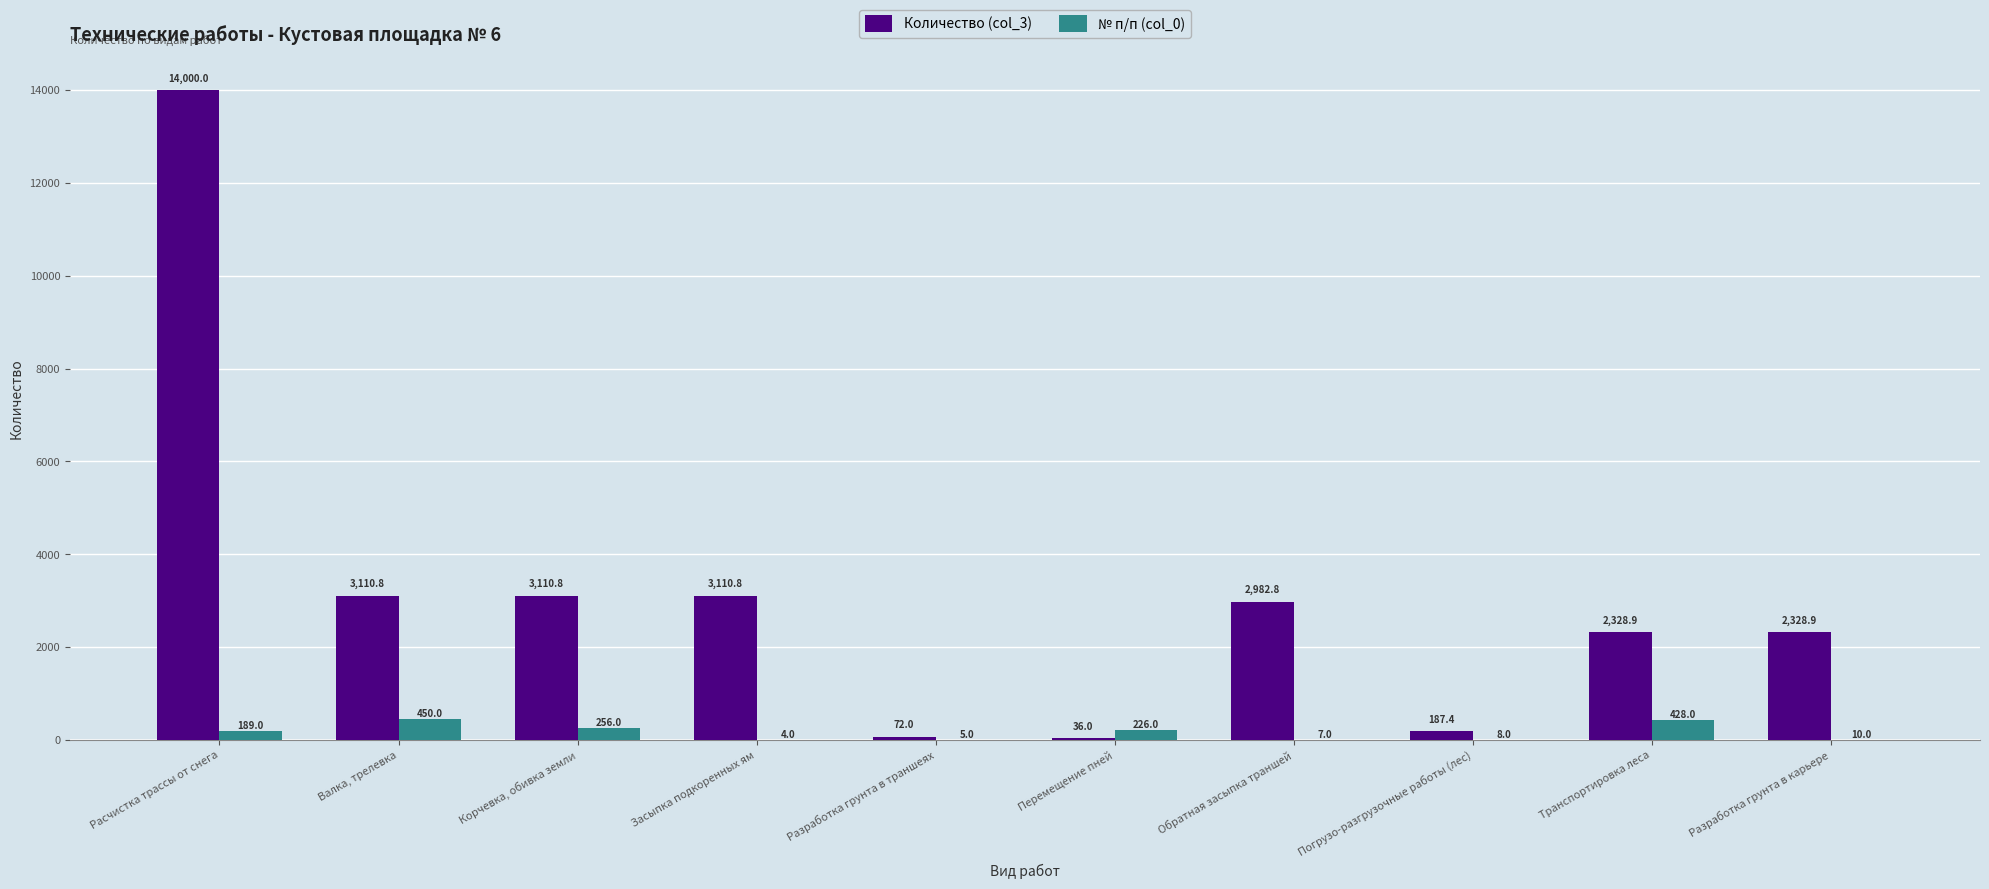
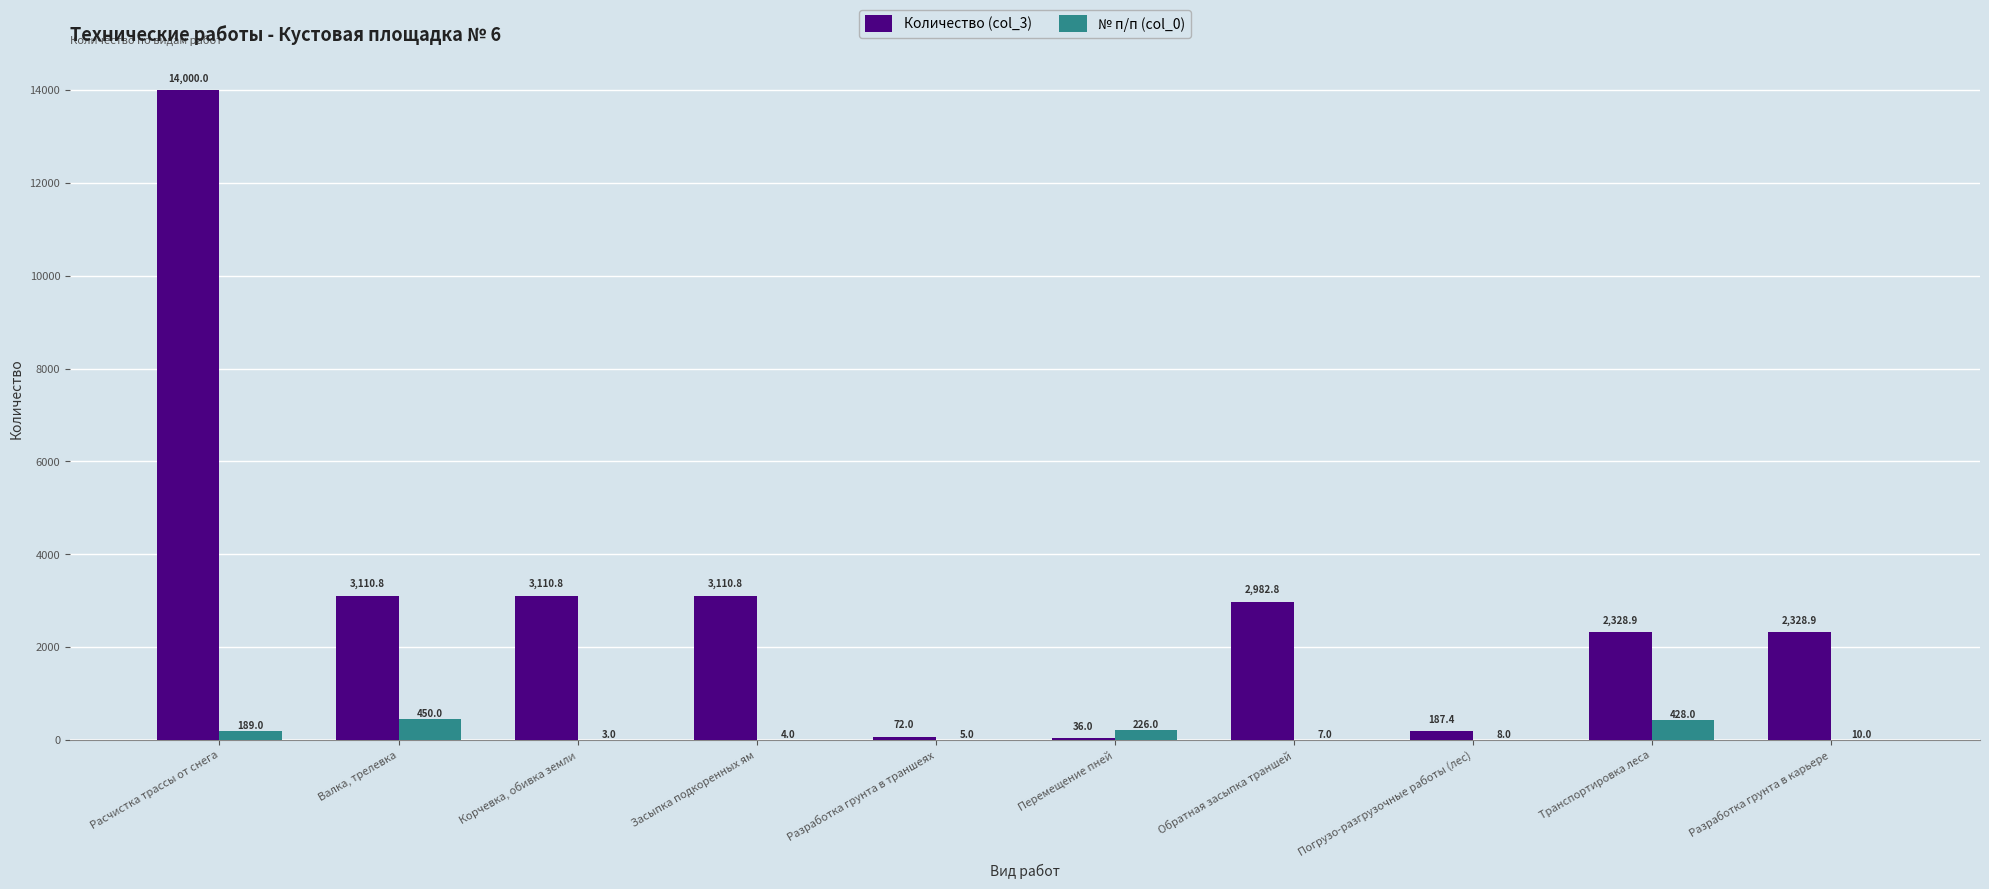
  {
    "Количество (col_3)": {
      "Расчистка трассы от снега": "14,000.0",
      "Валка, трелевка": "3,110.8",
      "Корчевка, обивка земли": "3,110.8",
      "Засыпка подкоренных ям": "3,110.8",
      "Разработка грунта в траншеях": "72.0",
      "Перемещение пней": "36.0",
      "Обратная засыпка траншей": "2,982.8",
      "Погрузо-разгрузочные работы (лес)": "187.4",
      "Транспортировка леса": "2,328.9",
      "Разработка грунта в карьере": "2,328.9"
    },
    "№ п/п (col_0)": {
      "Расчистка трассы от снега": "189.0",
      "Валка, трелевка": "450.0",
-     "Корчевка, обивка земли": "256.0",
+     "Корчевка, обивка земли": "3.0",
      "Засыпка подкоренных ям": "4.0",
      "Разработка грунта в траншеях": "5.0",
      "Перемещение пней": "226.0",
      "Обратная засыпка траншей": "7.0",
      "Погрузо-разгрузочные работы (лес)": "8.0",
      "Транспортировка леса": "428.0",
      "Разработка грунта в карьере": "10.0"
    }
  }
